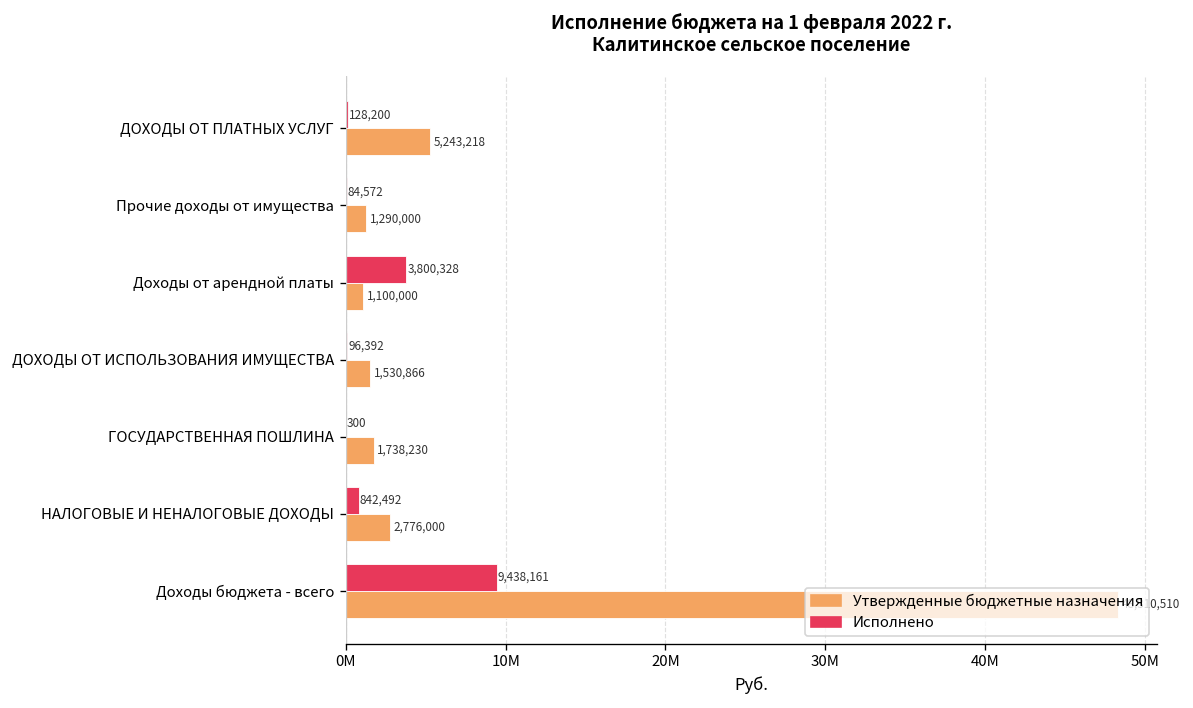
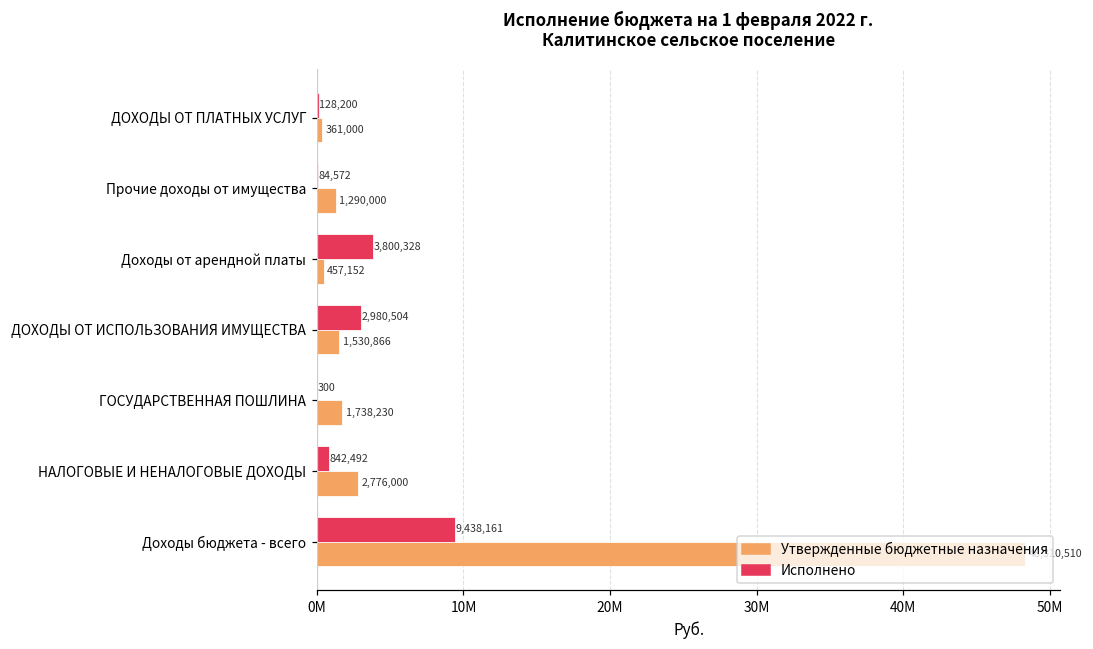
  {
    "Утвержденные бюджетные назначения": {
-     "ДОХОДЫ ОТ ПЛАТНЫХ УСЛУГ": "5,243,218",
+     "ДОХОДЫ ОТ ПЛАТНЫХ УСЛУГ": "361,000",
      "Прочие доходы от имущества": "1,290,000",
-     "Доходы от арендной платы": "1,100,000",
+     "Доходы от арендной платы": "457,152",
      "ДОХОДЫ ОТ ИСПОЛЬЗОВАНИЯ ИМУЩЕСТВА": "1,530,866",
      "ГОСУДАРСТВЕННАЯ ПОШЛИНА": "1,738,230",
      "НАЛОГОВЫЕ И НЕНАЛОГОВЫЕ ДОХОДЫ": "2,776,000"
    },
    "Исполнено": {
      "ДОХОДЫ ОТ ПЛАТНЫХ УСЛУГ": "128,200",
      "Прочие доходы от имущества": "84,572",
      "Доходы от арендной платы": "3,800,328",
-     "ДОХОДЫ ОТ ИСПОЛЬЗОВАНИЯ ИМУЩЕСТВА": "96,392",
+     "ДОХОДЫ ОТ ИСПОЛЬЗОВАНИЯ ИМУЩЕСТВА": "2,980,504",
      "ГОСУДАРСТВЕННАЯ ПОШЛИНА": "300",
      "НАЛОГОВЫЕ И НЕНАЛОГОВЫЕ ДОХОДЫ": "842,492",
      "Доходы бюджета - всего": "9,438,161"
    }
  }
